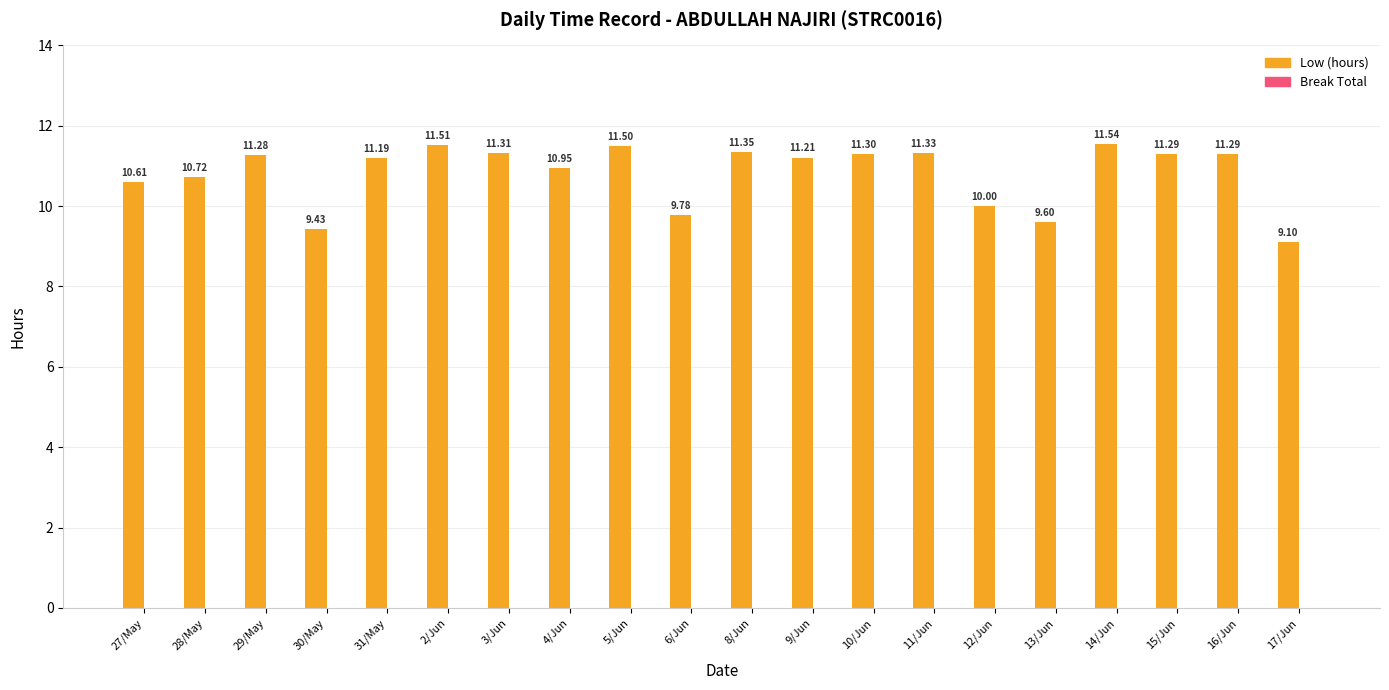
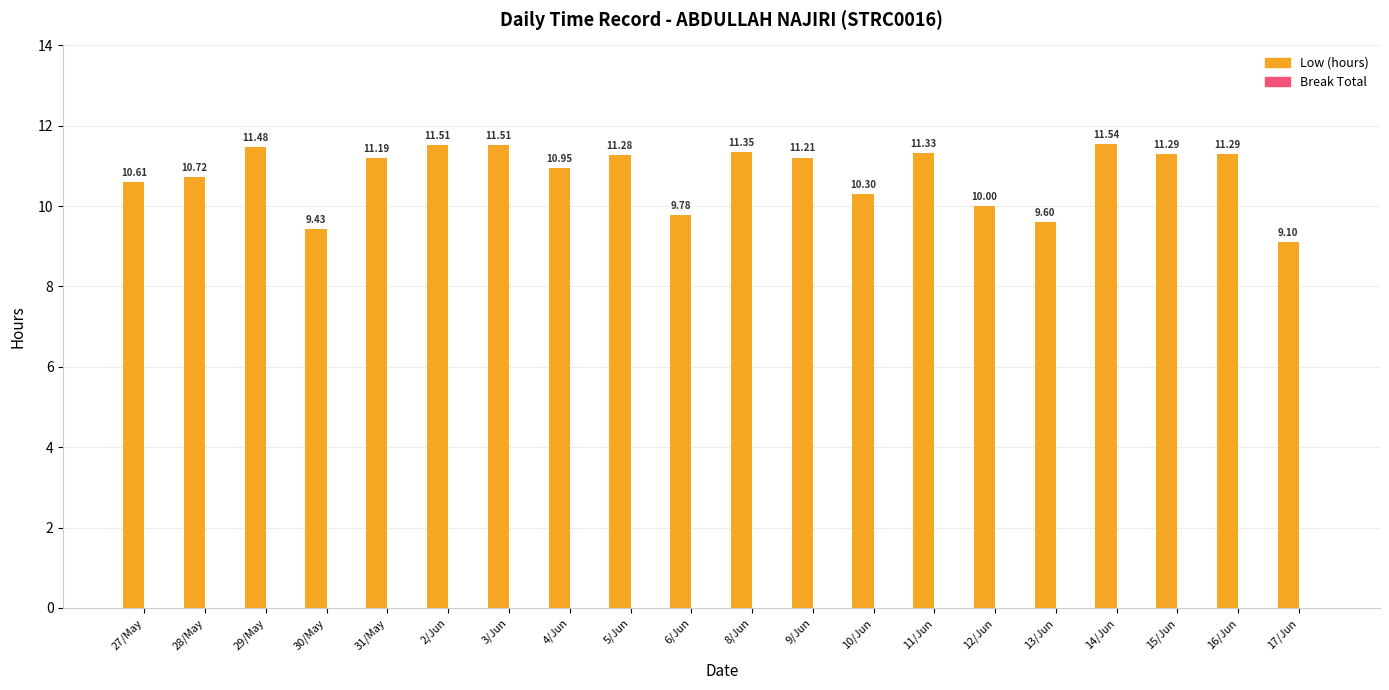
  {
    "Low (hours)": {
      "27/May": 10.61,
      "28/May": 10.72,
-     "29/May": 11.28,
+     "29/May": 11.48,
      "30/May": 9.43,
      "31/May": 11.19,
      "2/Jun": 11.51,
-     "3/Jun": 11.31,
+     "3/Jun": 11.51,
      "4/Jun": 10.95,
-     "5/Jun": 11.50,
+     "5/Jun": 11.28,
      "6/Jun": 9.78,
      "8/Jun": 11.35,
      "9/Jun": 11.21,
-     "10/Jun": 11.30,
+     "10/Jun": 10.30,
      "11/Jun": 11.33,
      "12/Jun": 10.00,
      "13/Jun": 9.60,
      "14/Jun": 11.54,
      "15/Jun": 11.29,
      "16/Jun": 11.29,
      "17/Jun": 9.10
    },
    "Break Total": {
      "27/May": 0.0,
      "28/May": 0.0,
      "29/May": 0.0,
      "30/May": 0.0,
      "31/May": 0.0,
      "2/Jun": 0.0,
      "3/Jun": 0.0,
      "4/Jun": 0.0,
      "5/Jun": 0.0,
      "6/Jun": 0.0,
      "8/Jun": 0.0,
      "9/Jun": 0.0,
      "10/Jun": 0.0,
      "11/Jun": 0.0,
      "12/Jun": 0.0,
      "13/Jun": 0.0,
      "14/Jun": 0.0,
      "15/Jun": 0.0,
      "16/Jun": 0.0,
      "17/Jun": 0.0
    }
  }
